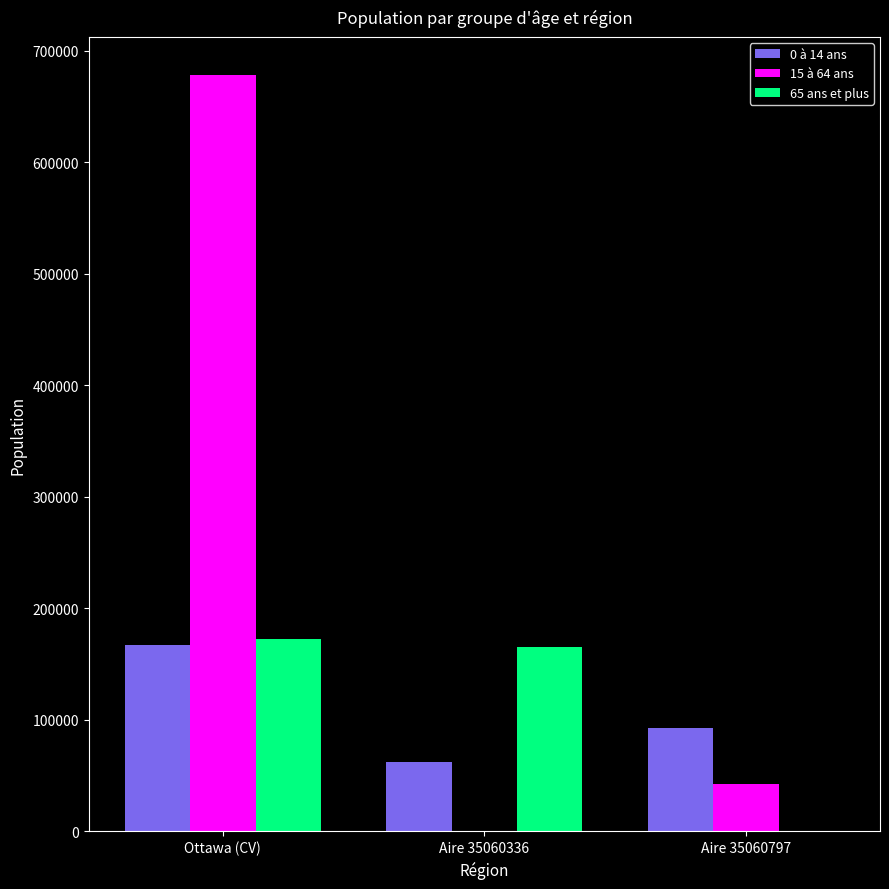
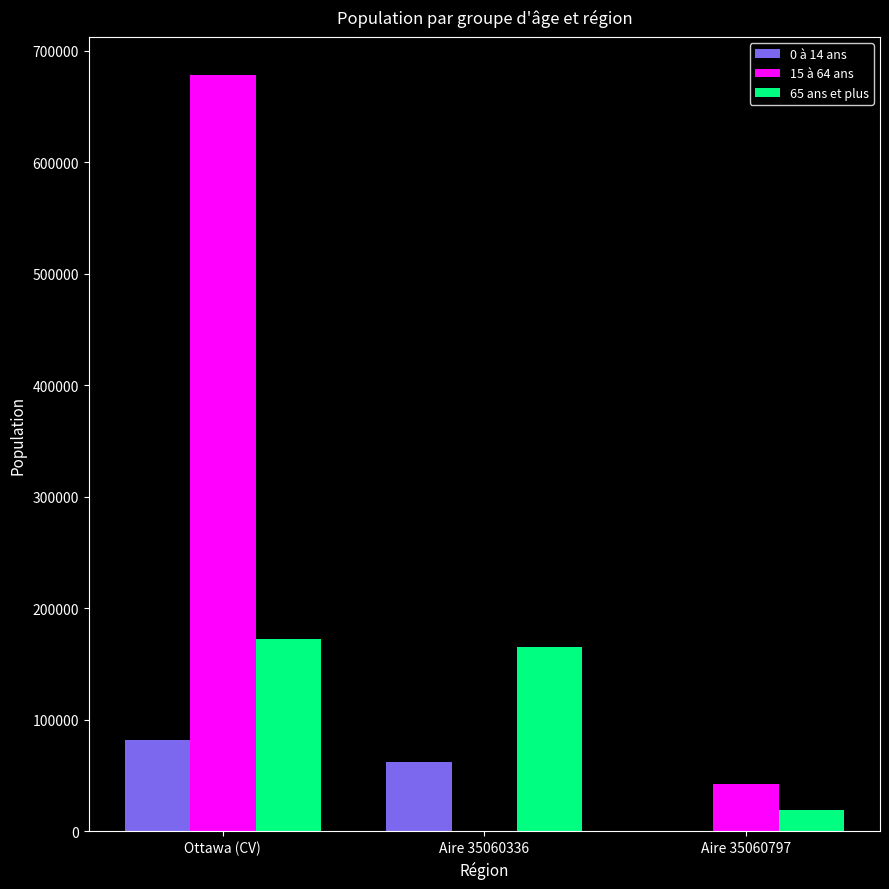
  {
    "0 à 14 ans": {
-     "Ottawa (CV)": 167000,
+     "Ottawa (CV)": 82000,
      "Aire 35060336": 62000,
-     "Aire 35060797": 92000
+     "Aire 35060797": 0
    },
    "15 à 64 ans": {
      "Ottawa (CV)": 678000,
      "Aire 35060797": 42000
    },
    "65 ans et plus": {
      "Ottawa (CV)": 172000,
      "Aire 35060336": 165000,
-     "Aire 35060797": 0
+     "Aire 35060797": 18000
    }
  }
